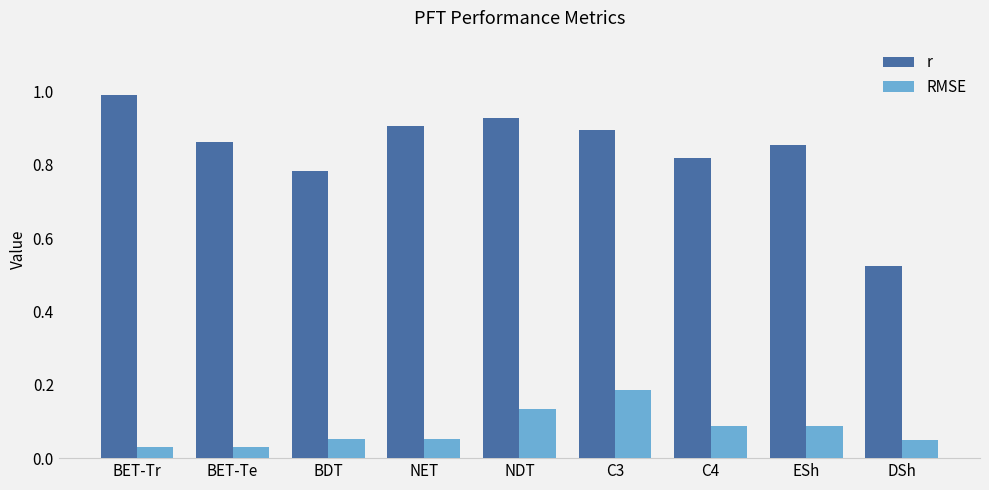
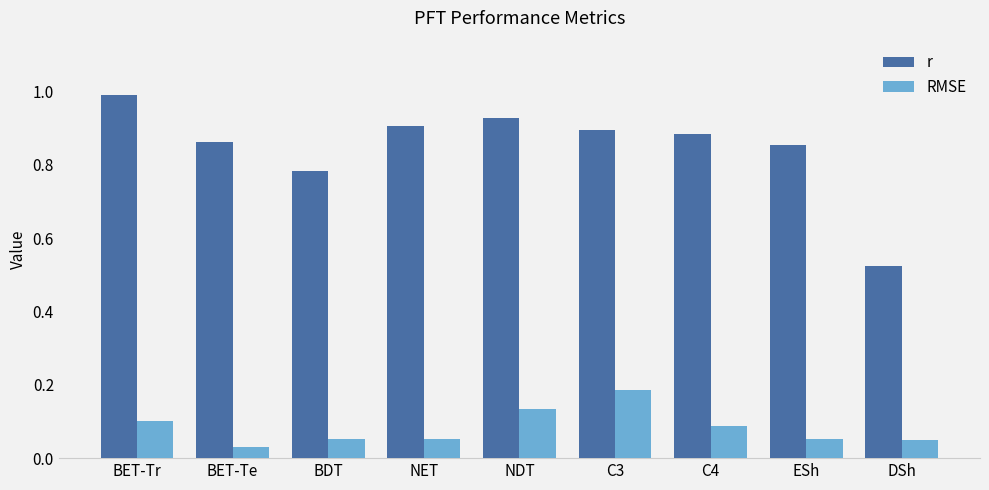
  {
    "r": {
      "BET-Tr": 0.99,
      "BET-Te": 0.86,
      "BDT": 0.78,
      "NET": 0.91,
      "NDT": 0.93,
      "C3": 0.90,
-     "C4": 0.82,
+     "C4": 0.88,
      "ESh": 0.85,
      "DSh": 0.53
    },
    "RMSE": {
-     "BET-Tr": 0.03,
+     "BET-Tr": 0.10,
      "BET-Te": 0.03,
      "BDT": 0.05,
      "NET": 0.05,
      "NDT": 0.13,
      "C3": 0.19,
      "C4": 0.09,
-     "ESh": 0.09,
+     "ESh": 0.05,
      "DSh": 0.05
    }
  }
